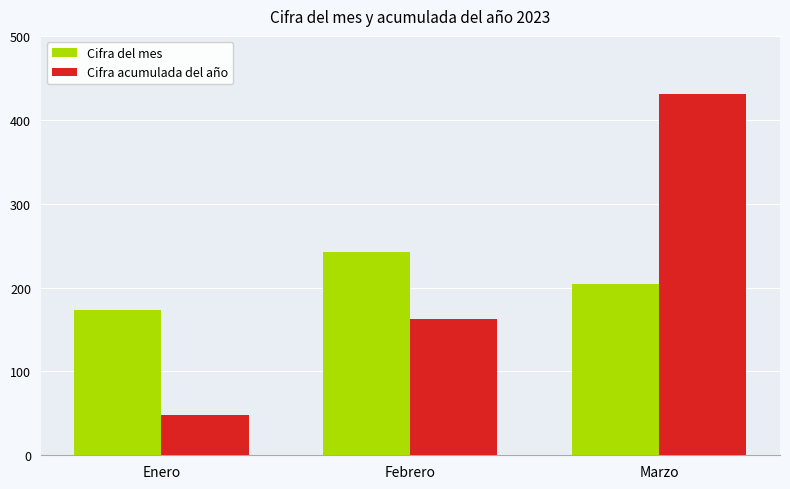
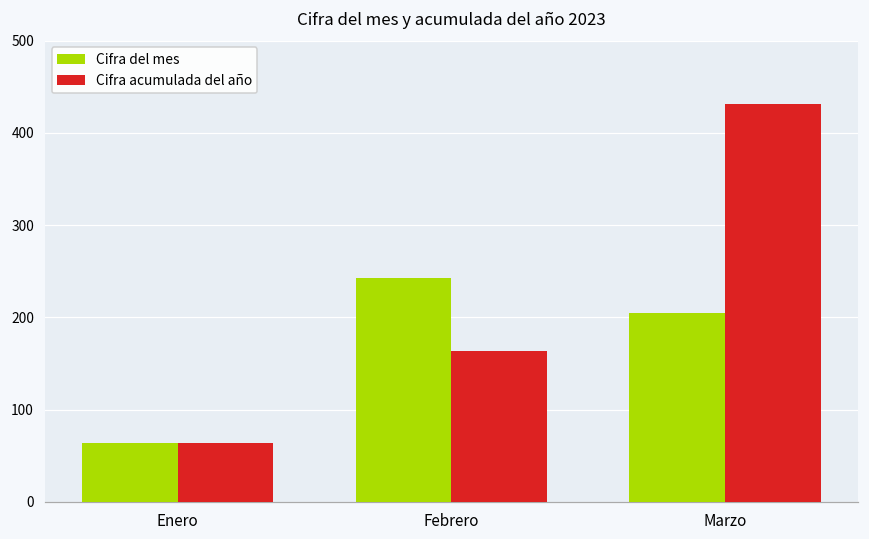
  {
    "Cifra del mes": {
-     "Enero": 170,
+     "Enero": 60,
      "Febrero": 240,
      "Marzo": 200
    },
    "Cifra acumulada del año": {
-     "Enero": 50,
+     "Enero": 60,
      "Febrero": 160,
      "Marzo": 430
    }
  }
